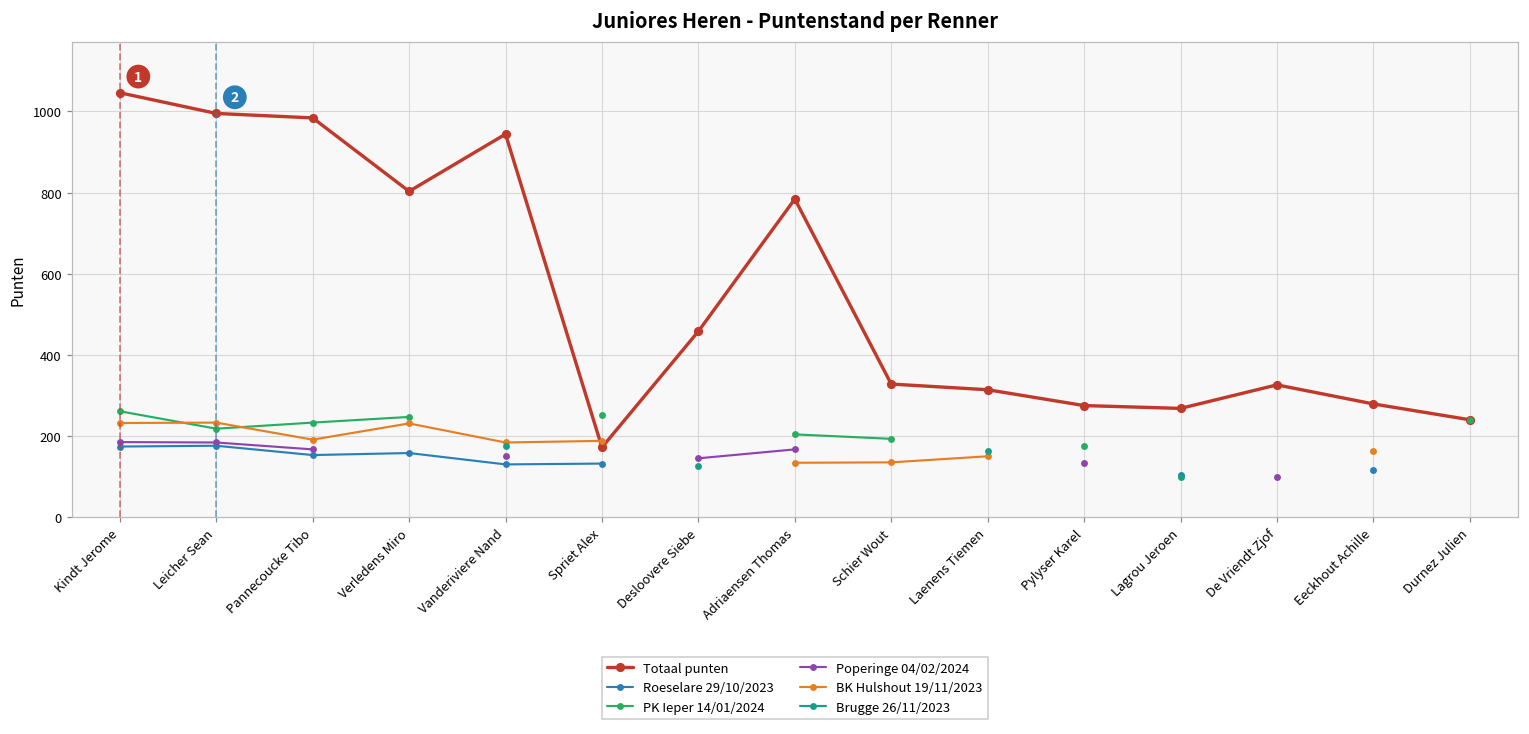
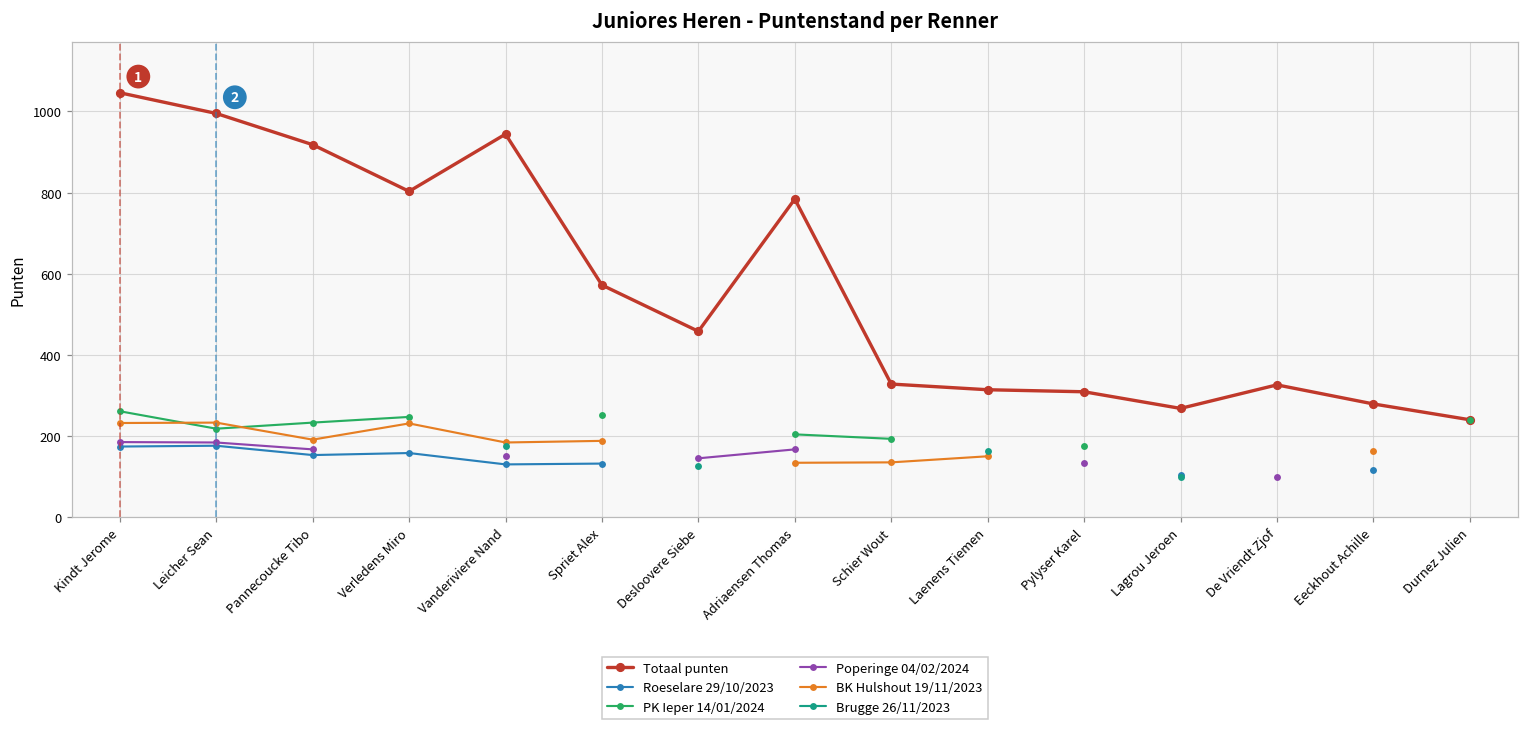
  {
    "Totaal punten": {
-     "Pannecoucke Tibo": 980,
+     "Pannecoucke Tibo": 920,
      "Verledens Miro": 800,
      "Vanderiviere Nand": 940,
-     "Spriet Alex": 170,
+     "Spriet Alex": 570,
      "Desloovere Siebe": 460,
      "Adriaensen Thomas": 780,
      "Schier Wout": 330,
      "Laenens Tiemen": 310,
-     "Pylyser Karel": 280,
+     "Pylyser Karel": 310,
      "Lagrou Jeroen": 270,
      "De Vriendt Zjof": 330,
      "Eeckhout Achille": 280
    },
    "Roeselare 29/10/2023": {
      "Kindt Jerome": 170,
      "Leicher Sean": 180,
      "Pannecoucke Tibo": 150,
      "Verledens Miro": 160,
      "Vanderiviere Nand": 130,
      "Spriet Alex": 130,
      "Eeckhout Achille": 120
    },
    "Poperinge 04/02/2024": {
      "Kindt Jerome": 190,
      "Leicher Sean": 180,
      "Pannecoucke Tibo": 170,
      "Vanderiviere Nand": 150,
      "Desloovere Siebe": 150,
      "Adriaensen Thomas": 170,
      "Pylyser Karel": 130,
      "De Vriendt Zjof": 100
    },
    "BK Hulshout 19/11/2023": {
      "Kindt Jerome": 230,
      "Leicher Sean": 230,
      "Pannecoucke Tibo": 190,
      "Verledens Miro": 230,
      "Vanderiviere Nand": 180,
      "Spriet Alex": 190,
      "Adriaensen Thomas": 130,
      "Schier Wout": 140,
      "Laenens Tiemen": 150,
      "Eeckhout Achille": 160
    }
  }
